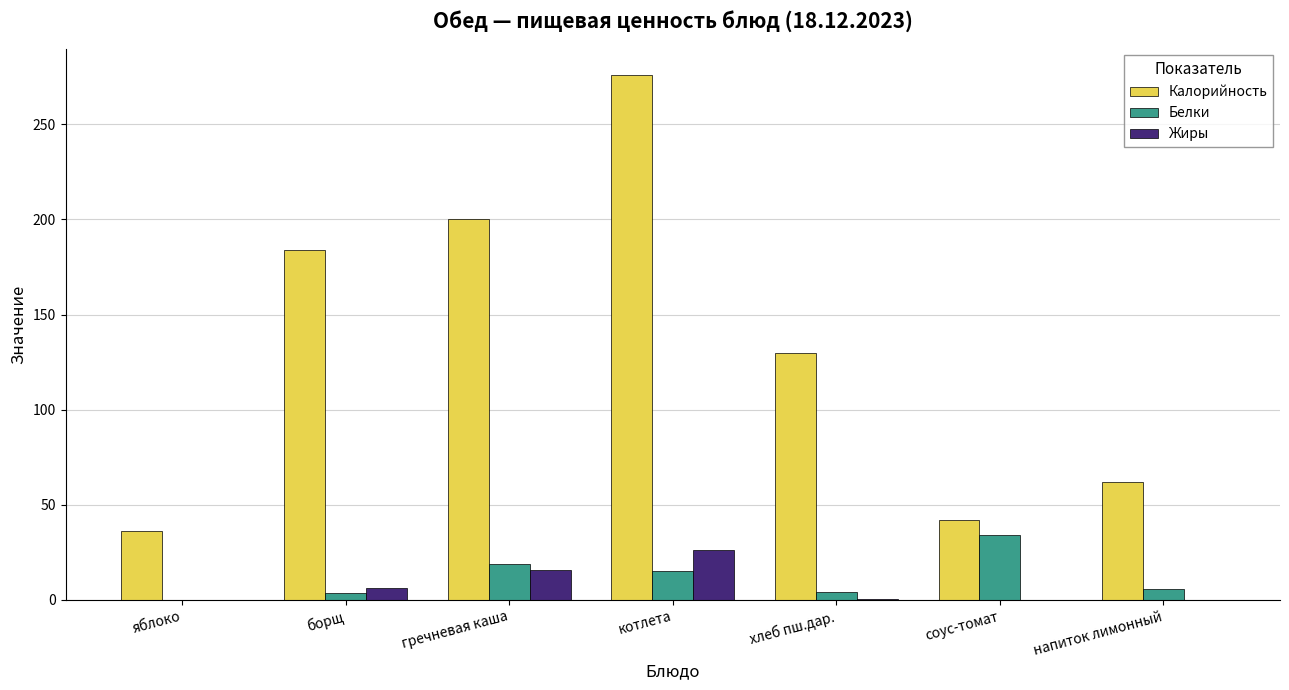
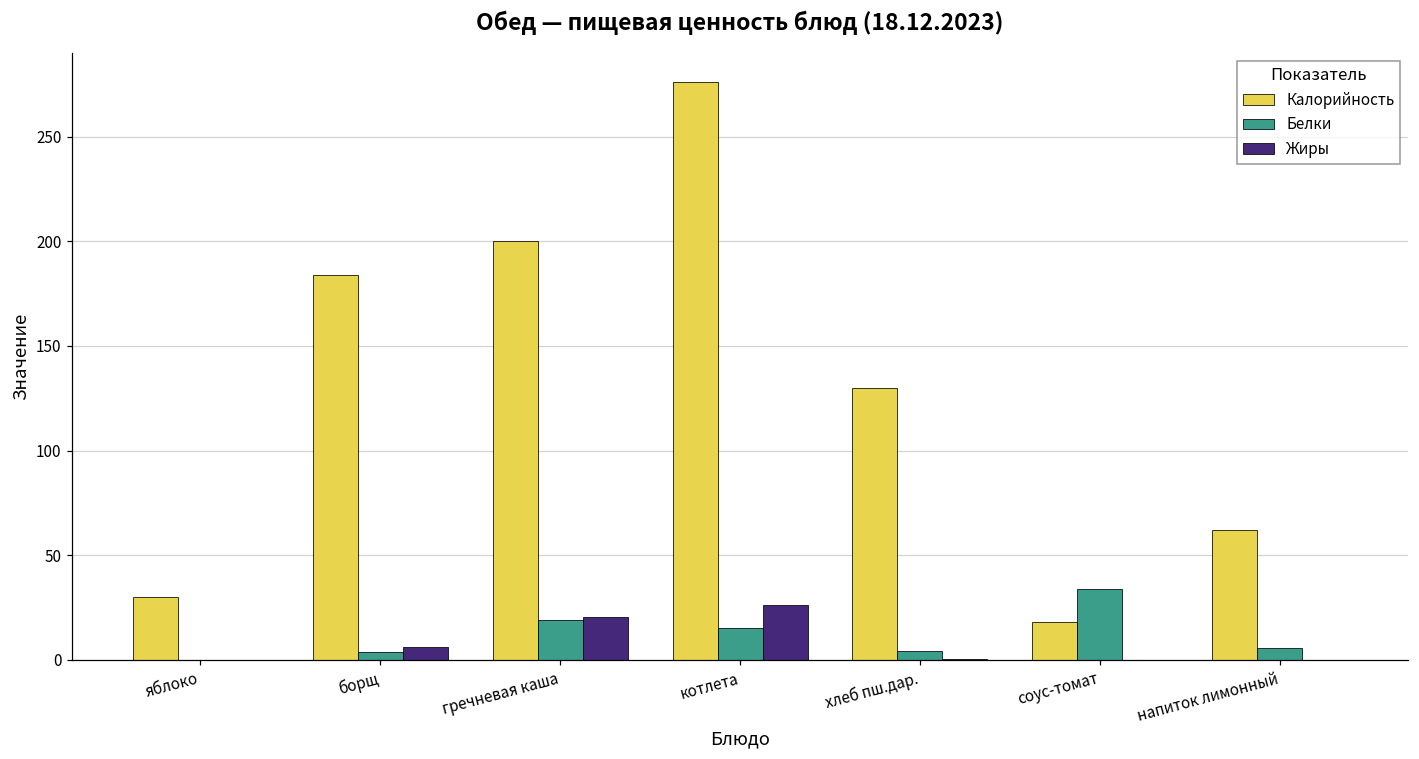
  {
    "Калорийность": {
-     "яблоко": 36,
+     "яблоко": 30,
      "борщ": 184,
      "гречневая каша": 200,
      "котлета": 276,
      "хлеб пш.дар.": 130,
-     "соус-томат": 42,
+     "соус-томат": 18,
      "напиток лимонный": 62
    },
    "Белки": {
      "борщ": 4,
      "гречневая каша": 19,
      "котлета": 15,
      "хлеб пш.дар.": 4,
      "соус-томат": 34,
      "напиток лимонный": 6
    },
    "Жиры": {
      "борщ": 6,
-     "гречневая каша": 16,
+     "гречневая каша": 21,
      "котлета": 26
    }
  }
